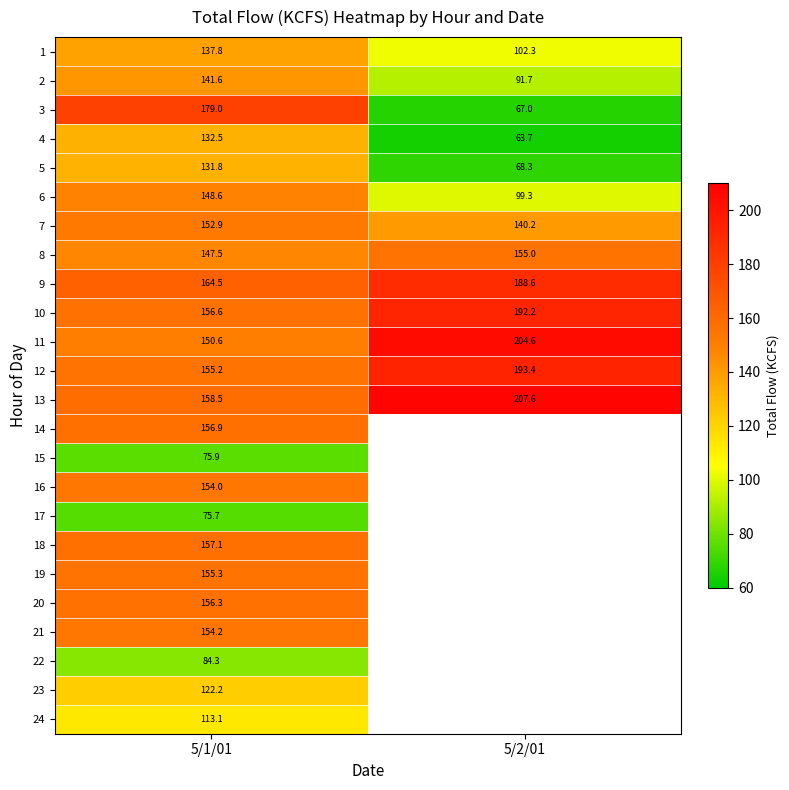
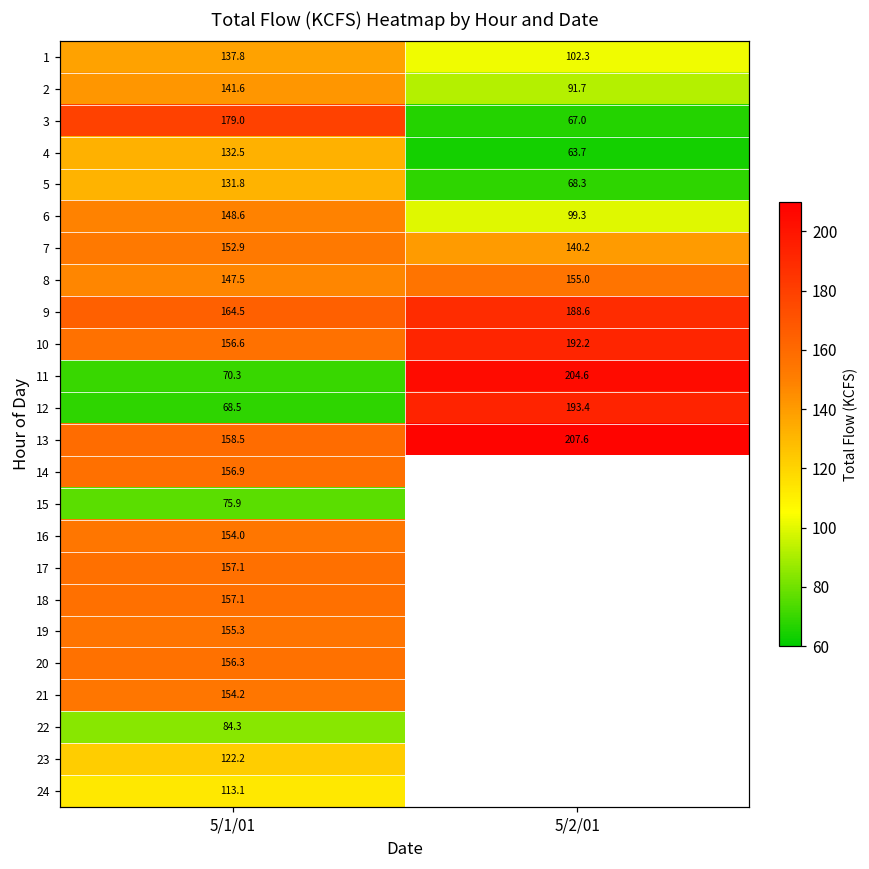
  {
    "1": {
      "5/1/01": 137.8,
      "5/2/01": 102.3
    },
    "2": {
      "5/1/01": 141.6,
      "5/2/01": 91.7
    },
    "3": {
      "5/1/01": 179.0,
      "5/2/01": 67.0
    },
    "4": {
      "5/1/01": 132.5,
      "5/2/01": 63.7
    },
    "5": {
      "5/1/01": 131.8,
      "5/2/01": 68.3
    },
    "6": {
      "5/1/01": 148.6,
      "5/2/01": 99.3
    },
    "7": {
      "5/1/01": 152.9,
      "5/2/01": 140.2
    },
    "8": {
      "5/1/01": 147.5,
      "5/2/01": 155.0
    },
    "9": {
      "5/1/01": 164.5,
      "5/2/01": 188.6
    },
    "10": {
      "5/1/01": 156.6,
      "5/2/01": 192.2
    },
    "11": {
-     "5/1/01": 150.6,
+     "5/1/01": 70.3,
      "5/2/01": 204.6
    },
    "12": {
-     "5/1/01": 155.2,
+     "5/1/01": 68.5,
      "5/2/01": 193.4
    },
    "13": {
      "5/1/01": 158.5,
      "5/2/01": 207.6
    },
    "14": {
      "5/1/01": 156.9
    },
    "15": {
      "5/1/01": 75.9
    },
    "16": {
      "5/1/01": 154.0
    },
    "17": {
-     "5/1/01": 75.7
+     "5/1/01": 157.1
    },
    "18": {
      "5/1/01": 157.1
    },
    "19": {
      "5/1/01": 155.3
    },
    "20": {
      "5/1/01": 156.3
    },
    "21": {
      "5/1/01": 154.2
    },
    "22": {
      "5/1/01": 84.3
    },
    "23": {
      "5/1/01": 122.2
    },
    "24": {
      "5/1/01": 113.1
    }
  }
